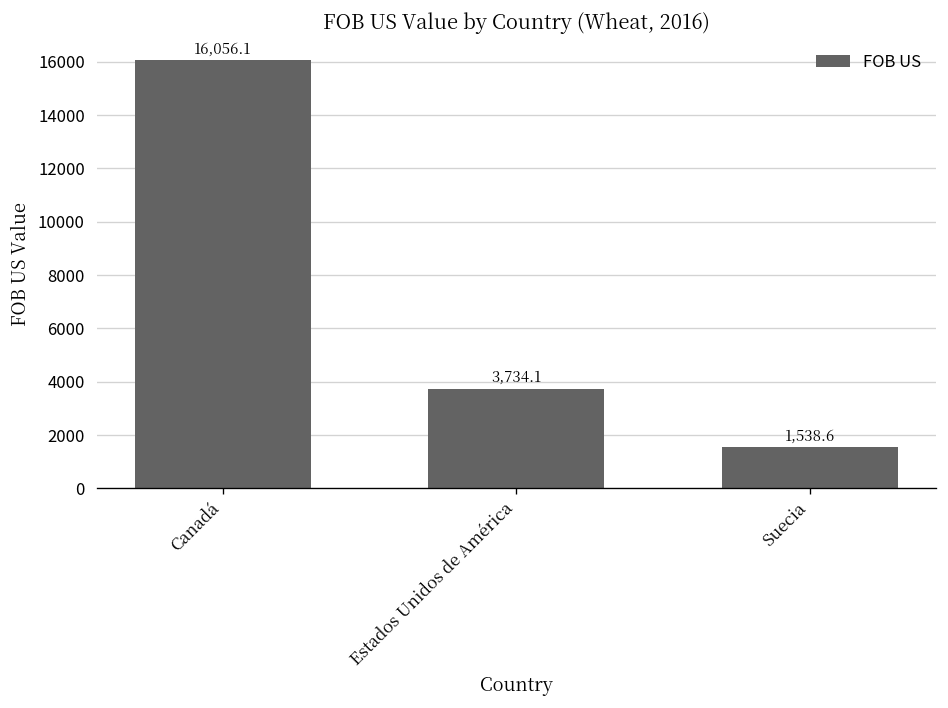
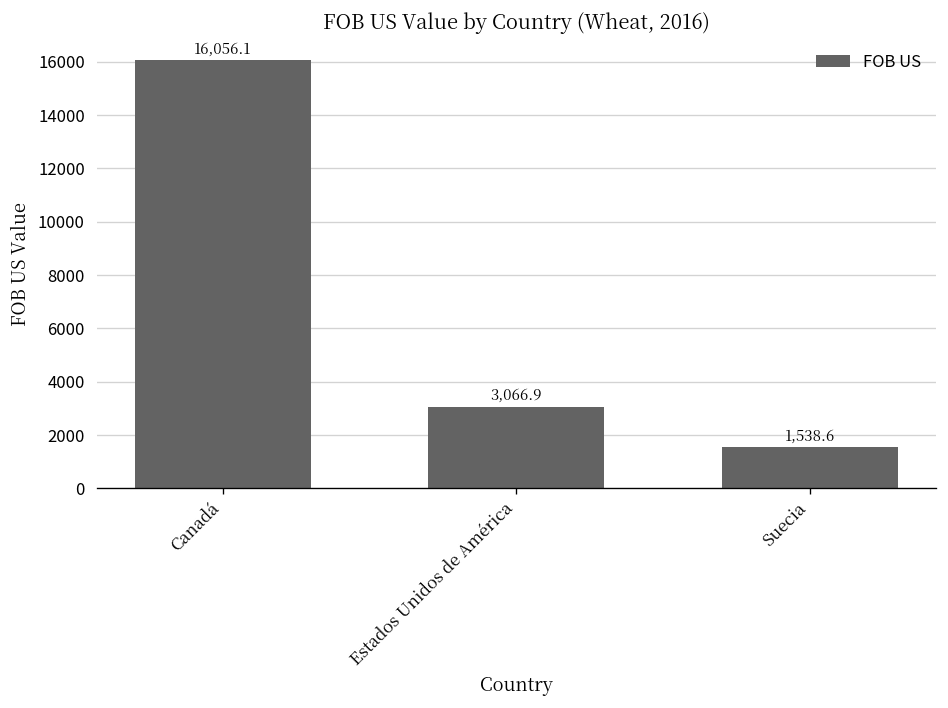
  {
    "Canadá": "16,056.1",
-   "Estados Unidos de América": "3,734.1",
+   "Estados Unidos de América": "3,066.9",
    "Suecia": "1,538.6"
  }
